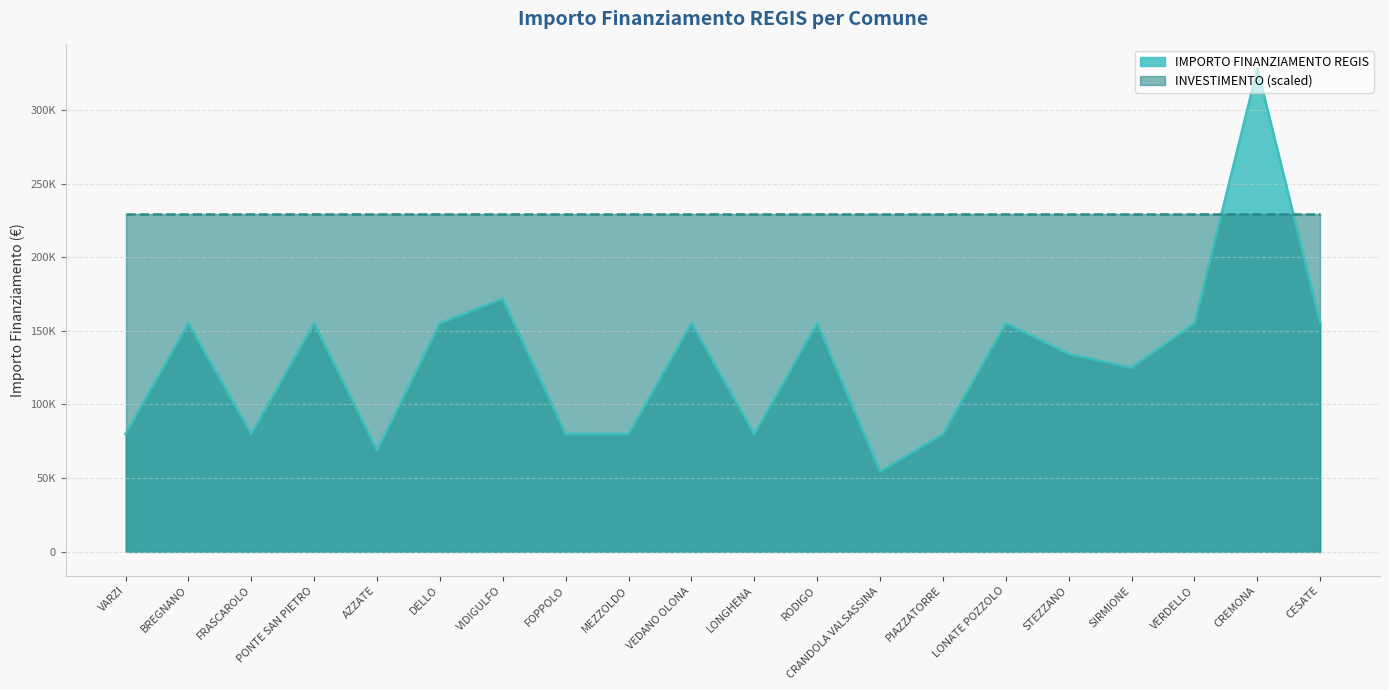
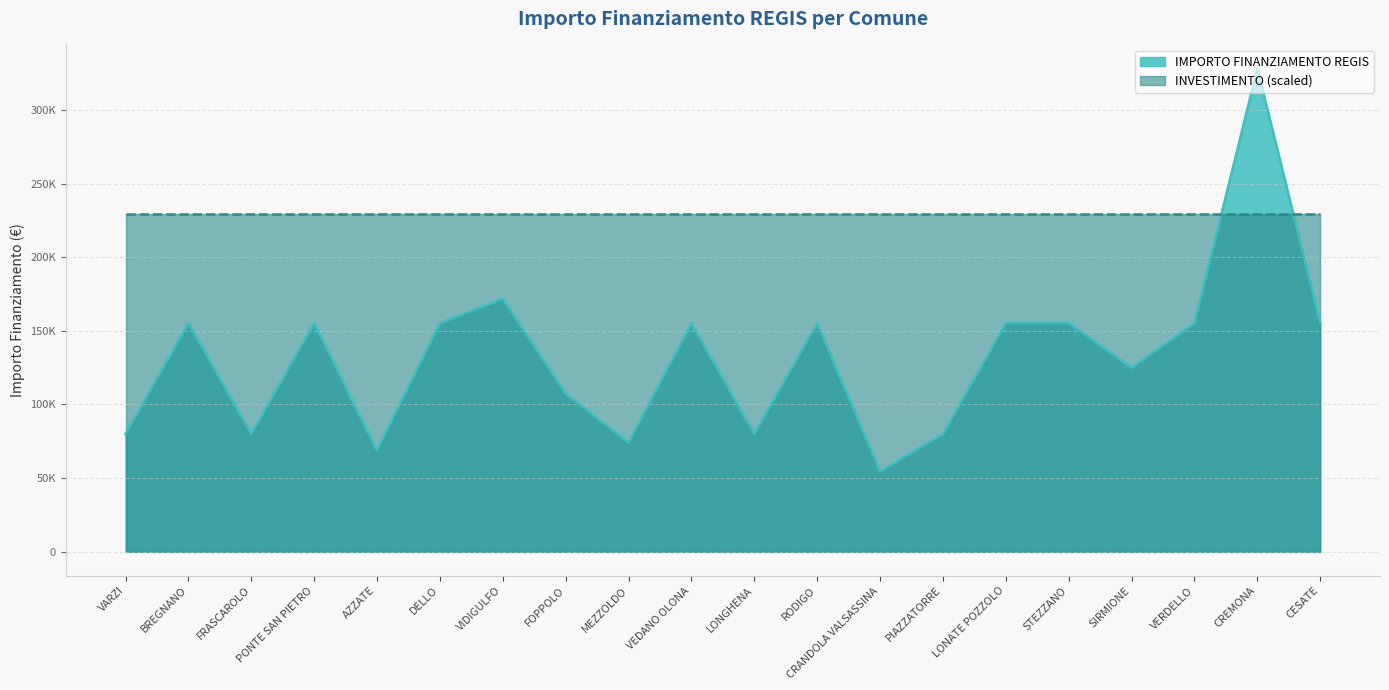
  {
    "IMPORTO FINANZIAMENTO REGIS": {
      "VARZI": 80000,
      "BREGNANO": 155000,
      "FRASCAROLO": 80000,
      "PONTE SAN PIETRO": 155000,
      "AZZATE": 69000,
      "DELLO": 155000,
      "VIDIGULFO": 172000,
-     "FOPPOLO": 80000,
-     "MEZZOLDO": 80000,
+     "FOPPOLO": 107000,
+     "MEZZOLDO": 74000,
      "VEDANO OLONA": 155000,
      "LONGHENA": 80000,
      "RODIGO": 155000,
      "CRANDOLA VALSASSINA": 54000,
      "PIAZZATORRE": 80000,
      "LONATE POZZOLO": 155000,
-     "STEZZANO": 134000,
+     "STEZZANO": 155000,
      "SIRMIONE": 125000,
      "VERDELLO": 155000,
      "CESATE": 155000
    },
    "INVESTIMENTO (scaled)": {
      "VARZI": 230000,
      "BREGNANO": 230000,
      "FRASCAROLO": 230000,
      "PONTE SAN PIETRO": 230000,
      "AZZATE": 230000,
      "DELLO": 230000,
      "VIDIGULFO": 230000,
      "FOPPOLO": 230000,
      "MEZZOLDO": 230000,
      "VEDANO OLONA": 230000,
      "LONGHENA": 230000,
      "RODIGO": 230000,
      "CRANDOLA VALSASSINA": 230000,
      "PIAZZATORRE": 230000,
      "LONATE POZZOLO": 230000,
      "STEZZANO": 230000,
      "SIRMIONE": 230000,
      "VERDELLO": 230000,
      "CREMONA": 230000,
      "CESATE": 230000
    }
  }
